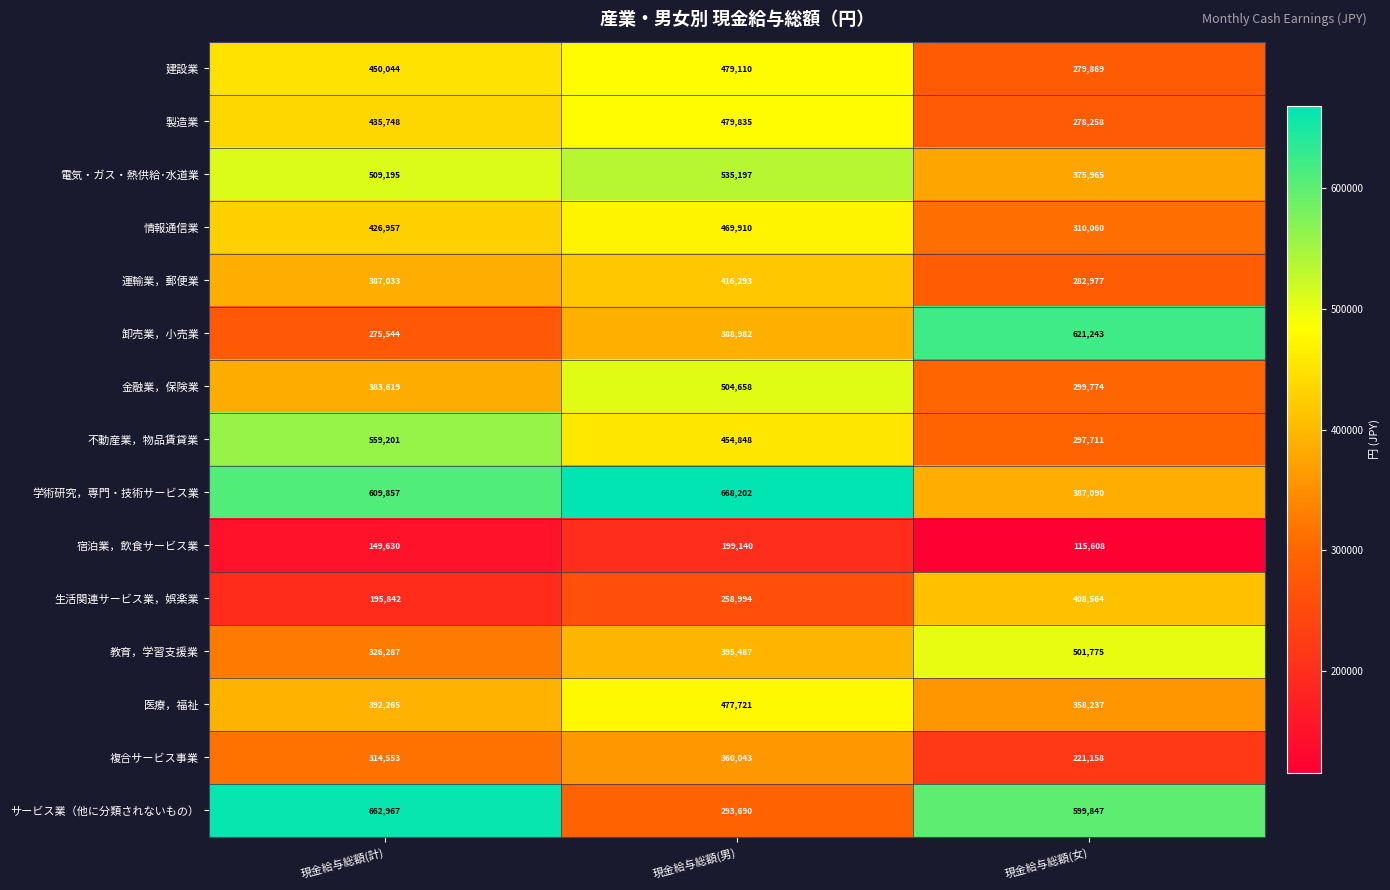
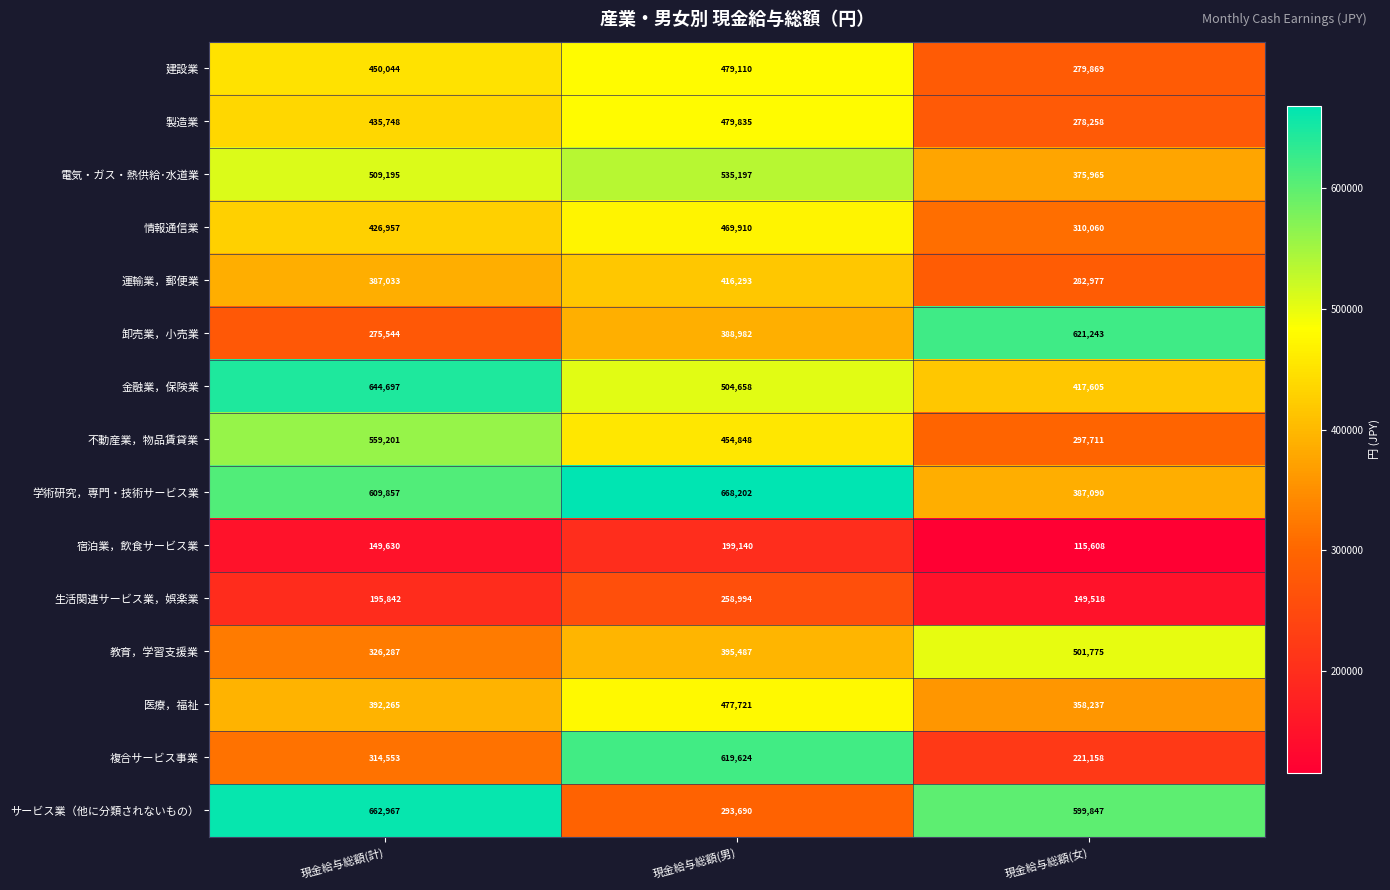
  {
    "建設業": {
      "現金給与総額(計)": "450,044",
      "現金給与総額(男)": "479,110",
      "現金給与総額(女)": "279,869"
    },
    "製造業": {
      "現金給与総額(計)": "435,748",
      "現金給与総額(男)": "479,835",
      "現金給与総額(女)": "278,258"
    },
    "電気・ガス・熱供給･水道業": {
      "現金給与総額(計)": "509,195",
      "現金給与総額(男)": "535,197",
      "現金給与総額(女)": "375,965"
    },
    "情報通信業": {
      "現金給与総額(計)": "426,957",
      "現金給与総額(男)": "469,910",
      "現金給与総額(女)": "310,060"
    },
    "運輸業，郵便業": {
      "現金給与総額(計)": "387,033",
      "現金給与総額(男)": "416,293",
      "現金給与総額(女)": "282,977"
    },
    "卸売業，小売業": {
      "現金給与総額(計)": "275,544",
      "現金給与総額(男)": "388,982",
      "現金給与総額(女)": "621,243"
    },
    "金融業，保険業": {
-     "現金給与総額(計)": "383,619",
+     "現金給与総額(計)": "644,697",
      "現金給与総額(男)": "504,658",
-     "現金給与総額(女)": "299,774"
+     "現金給与総額(女)": "417,605"
    },
    "不動産業，物品賃貸業": {
      "現金給与総額(計)": "559,201",
      "現金給与総額(男)": "454,848",
      "現金給与総額(女)": "297,711"
    },
    "学術研究，専門・技術サービス業": {
      "現金給与総額(計)": "609,857",
      "現金給与総額(男)": "668,202",
      "現金給与総額(女)": "387,090"
    },
    "宿泊業，飲食サービス業": {
      "現金給与総額(計)": "149,630",
      "現金給与総額(男)": "199,140",
      "現金給与総額(女)": "115,608"
    },
    "生活関連サービス業，娯楽業": {
      "現金給与総額(計)": "195,842",
      "現金給与総額(男)": "258,994",
-     "現金給与総額(女)": "408,564"
+     "現金給与総額(女)": "149,518"
    },
    "教育，学習支援業": {
      "現金給与総額(計)": "326,287",
      "現金給与総額(男)": "395,487",
      "現金給与総額(女)": "501,775"
    },
    "医療，福祉": {
      "現金給与総額(計)": "392,265",
      "現金給与総額(男)": "477,721",
      "現金給与総額(女)": "358,237"
    },
    "複合サービス事業": {
      "現金給与総額(計)": "314,553",
-     "現金給与総額(男)": "360,043",
+     "現金給与総額(男)": "619,624",
      "現金給与総額(女)": "221,158"
    },
    "サービス業（他に分類されないもの）": {
      "現金給与総額(計)": "662,967",
      "現金給与総額(男)": "293,690",
      "現金給与総額(女)": "599,847"
    }
  }
